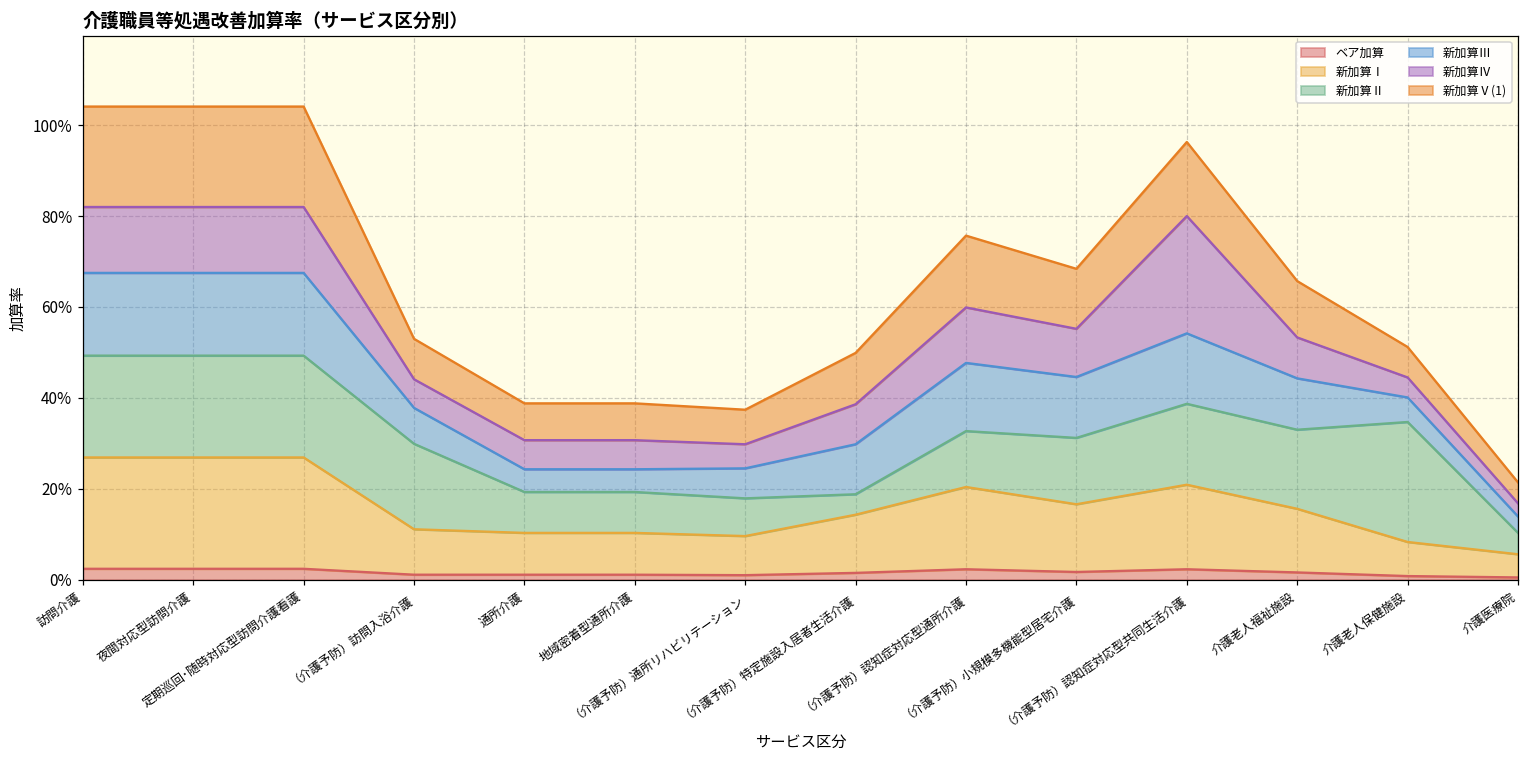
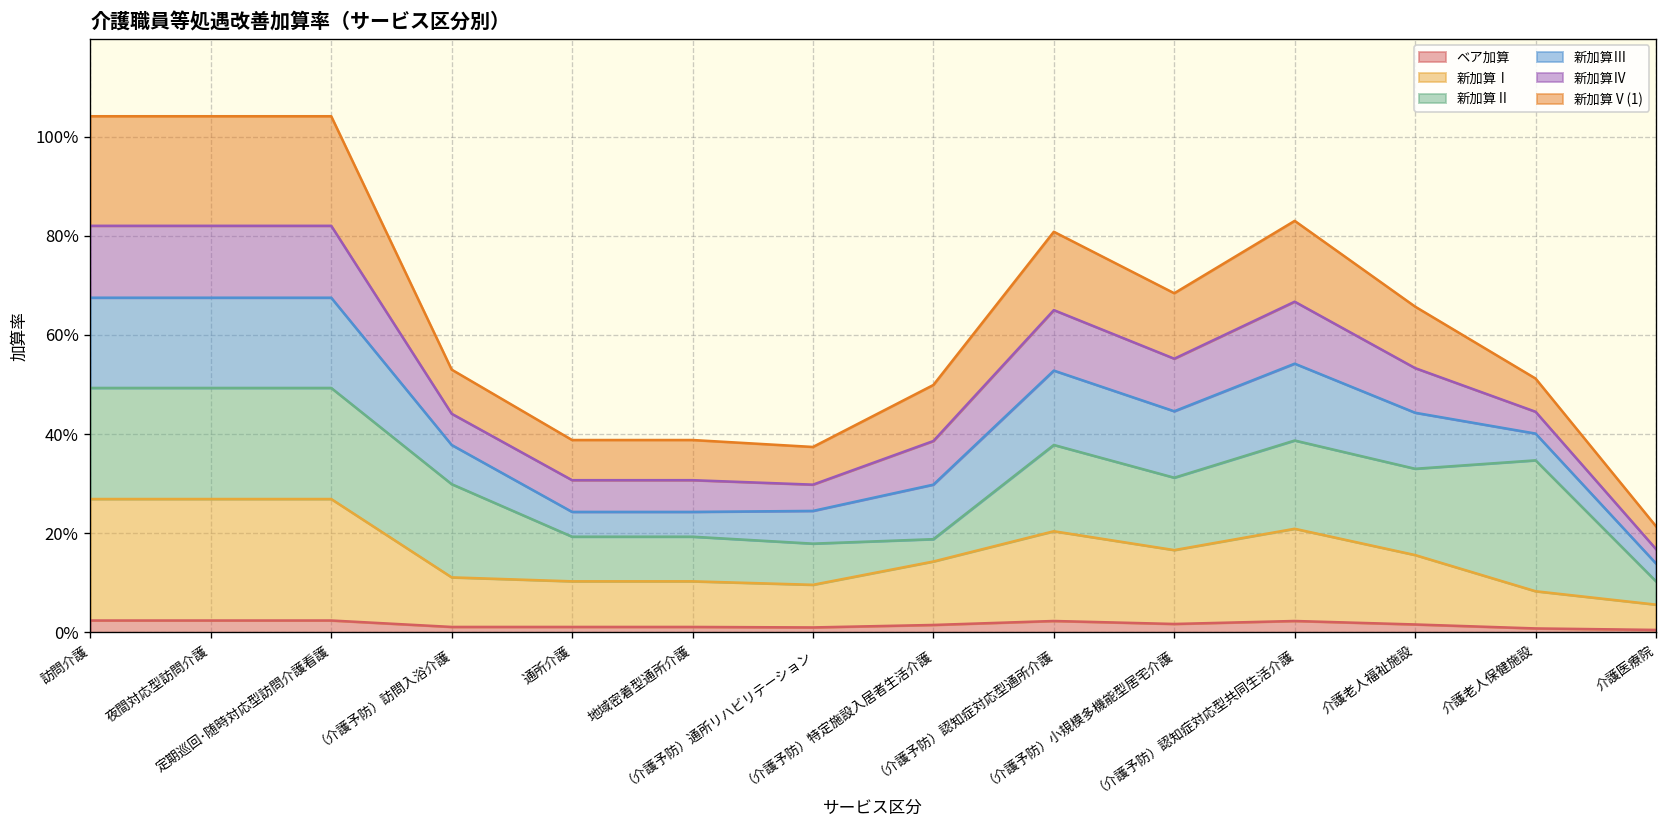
  {
    "新加算Ⅱ": {
      "訪問介護": "22%",
      "夜間対応型訪問介護": "22%",
      "定期巡回･随時対応型訪問介護看護": "22%",
      "（介護予防）訪問入浴介護": "19%",
      "通所介護": "9%",
      "地域密着型通所介護": "9%",
      "（介護予防）通所リハビリテーション": "8%",
      "（介護予防）特定施設入居者生活介護": "4%",
-     "（介護予防）認知症対応型通所介護": "12%",
+     "（介護予防）認知症対応型通所介護": "17%",
      "（介護予防）小規模多機能型居宅介護": "15%",
      "（介護予防）認知症対応型共同生活介護": "18%",
      "介護老人福祉施設": "17%",
      "介護老人保健施設": "26%",
      "介護医療院": "5%"
    },
    "新加算Ⅲ": {
      "訪問介護": "18%",
      "夜間対応型訪問介護": "18%",
      "定期巡回･随時対応型訪問介護看護": "18%",
      "（介護予防）訪問入浴介護": "8%",
      "通所介護": "5%",
      "地域密着型通所介護": "5%",
      "（介護予防）通所リハビリテーション": "7%",
      "（介護予防）特定施設入居者生活介護": "11%",
      "（介護予防）認知症対応型通所介護": "15%",
      "（介護予防）小規模多機能型居宅介護": "13%",
      "（介護予防）認知症対応型共同生活介護": "16%",
      "介護老人福祉施設": "11%",
      "介護老人保健施設": "5%",
      "介護医療院": "4%"
    },
    "新加算Ⅳ": {
      "訪問介護": "15%",
      "夜間対応型訪問介護": "15%",
      "定期巡回･随時対応型訪問介護看護": "15%",
      "（介護予防）訪問入浴介護": "6%",
      "通所介護": "6%",
      "地域密着型通所介護": "6%",
      "（介護予防）通所リハビリテーション": "5%",
      "（介護予防）特定施設入居者生活介護": "9%",
      "（介護予防）認知症対応型通所介護": "12%",
      "（介護予防）小規模多機能型居宅介護": "11%",
-     "（介護予防）認知症対応型共同生活介護": "26%",
+     "（介護予防）認知症対応型共同生活介護": "13%",
      "介護老人福祉施設": "9%",
      "介護老人保健施設": "4%",
      "介護医療院": "3%"
    }
  }
